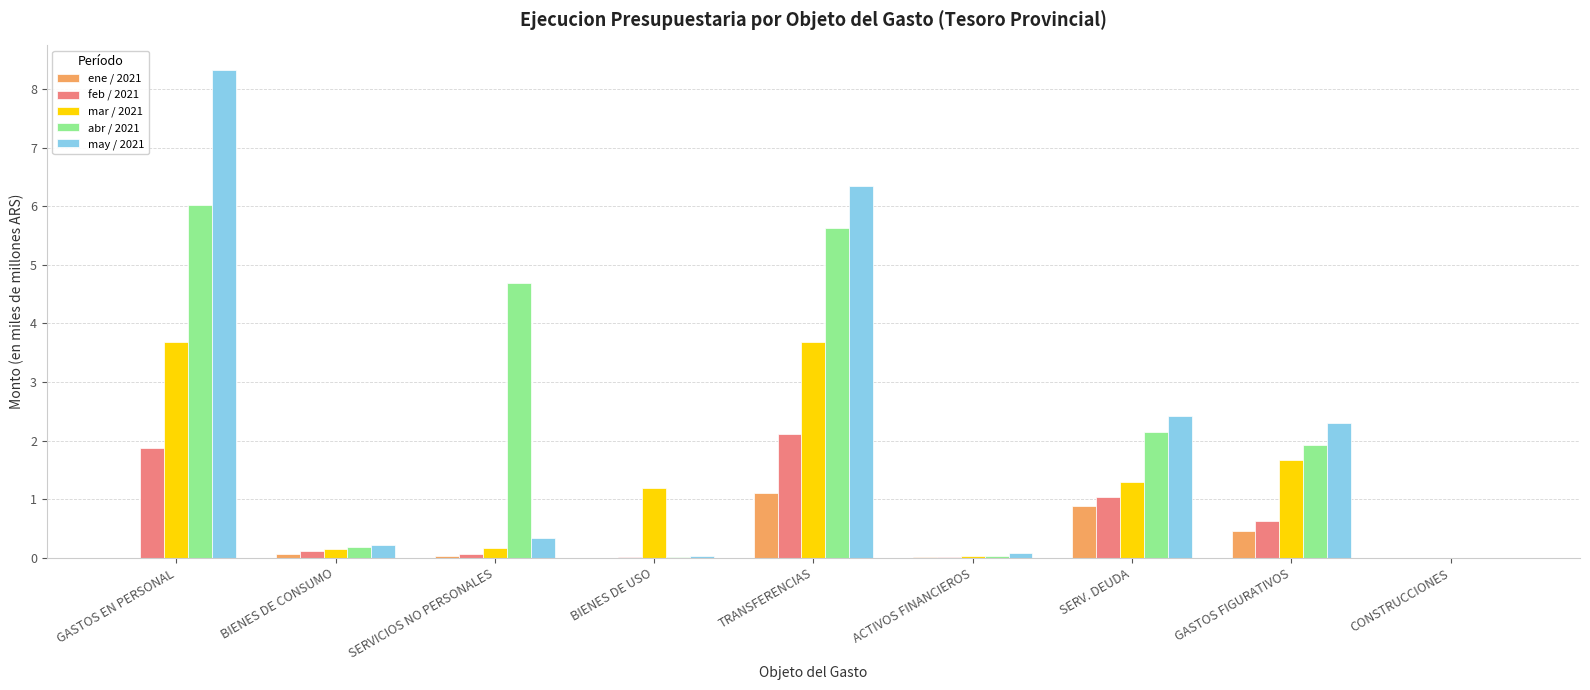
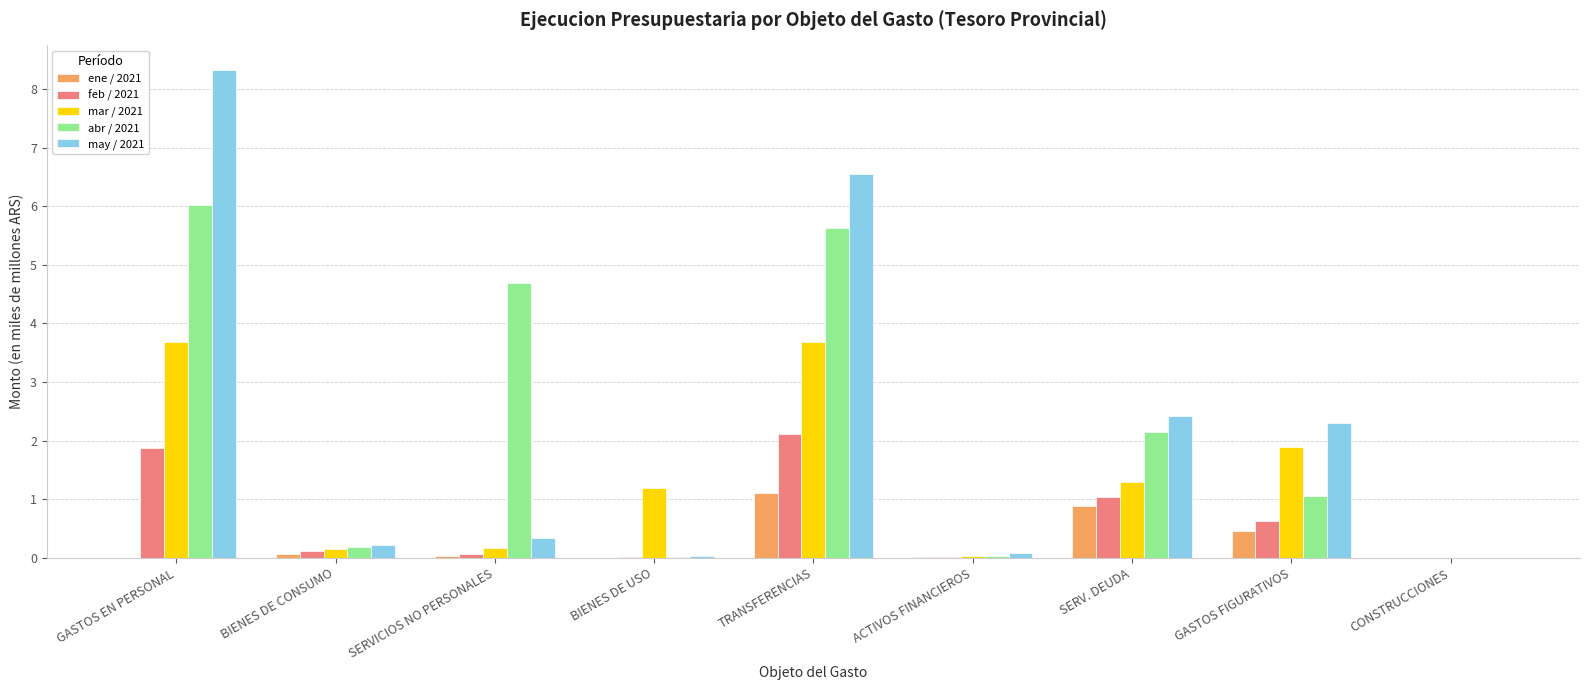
  {
    "mar / 2021": {
      "GASTOS EN PERSONAL": 3.7,
      "BIENES DE CONSUMO": 0.2,
      "SERVICIOS NO PERSONALES": 0.2,
      "BIENES DE USO": 1.2,
      "TRANSFERENCIAS": 3.7,
      "SERV. DEUDA": 1.3,
-     "GASTOS FIGURATIVOS": 1.7
+     "GASTOS FIGURATIVOS": 1.9
    },
    "abr / 2021": {
      "GASTOS EN PERSONAL": 6.0,
      "BIENES DE CONSUMO": 0.2,
      "SERVICIOS NO PERSONALES": 4.7,
      "TRANSFERENCIAS": 5.6,
      "SERV. DEUDA": 2.2,
-     "GASTOS FIGURATIVOS": 1.9
+     "GASTOS FIGURATIVOS": 1.1
    },
    "may / 2021": {
      "GASTOS EN PERSONAL": 8.3,
      "BIENES DE CONSUMO": 0.2,
      "SERVICIOS NO PERSONALES": 0.3,
-     "TRANSFERENCIAS": 6.3,
+     "TRANSFERENCIAS": 6.6,
      "ACTIVOS FINANCIEROS": 0.1,
      "SERV. DEUDA": 2.4,
      "GASTOS FIGURATIVOS": 2.3
    }
  }
